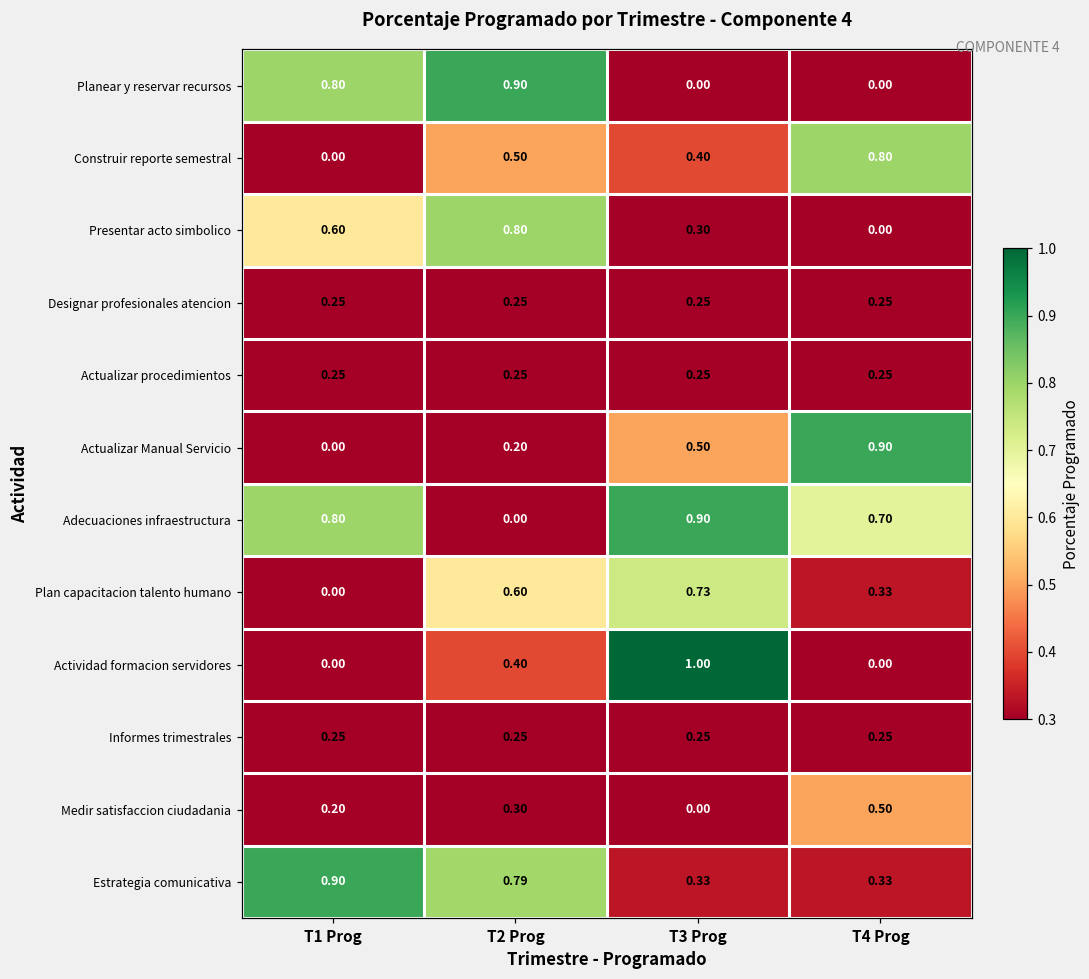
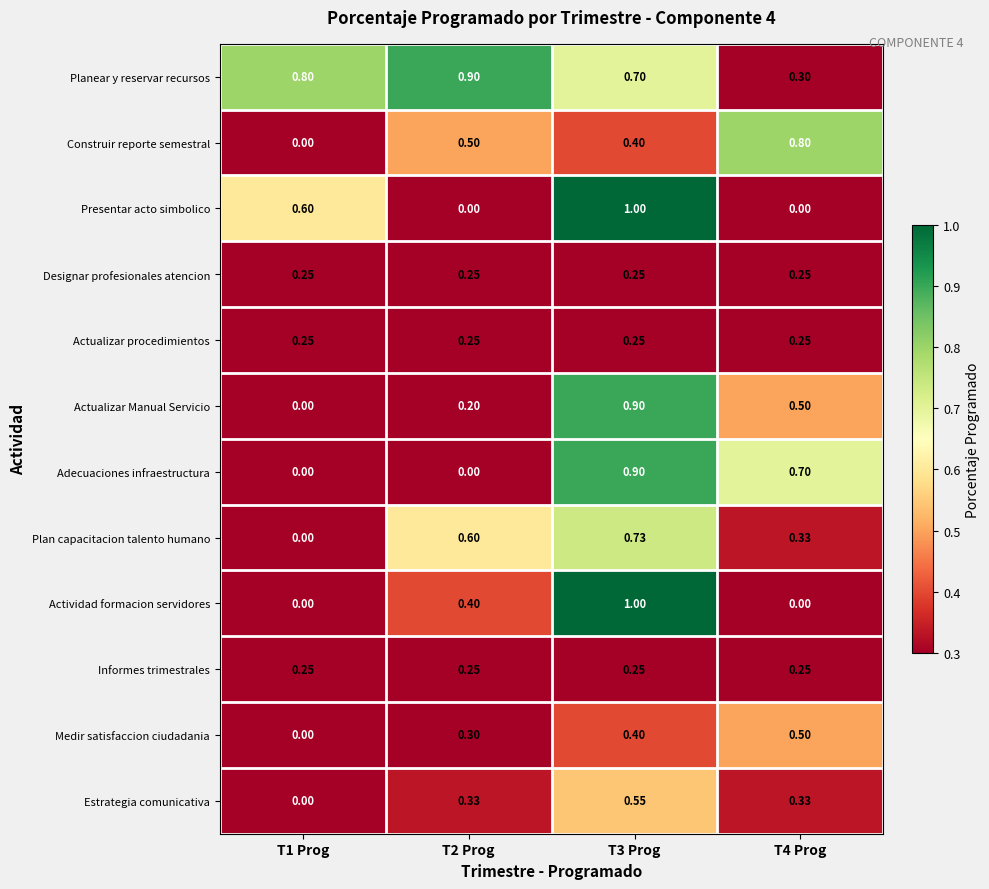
  {
    "Planear y reservar recursos": {
      "T1 Prog": 0.80,
      "T2 Prog": 0.90,
-     "T3 Prog": 0.00,
-     "T4 Prog": 0.00
+     "T3 Prog": 0.70,
+     "T4 Prog": 0.30
    },
    "Construir reporte semestral": {
      "T1 Prog": 0.00,
      "T2 Prog": 0.50,
      "T3 Prog": 0.40,
      "T4 Prog": 0.80
    },
    "Presentar acto simbolico": {
      "T1 Prog": 0.60,
-     "T2 Prog": 0.80,
-     "T3 Prog": 0.30,
+     "T2 Prog": 0.00,
+     "T3 Prog": 1.00,
      "T4 Prog": 0.00
    },
    "Designar profesionales atencion": {
      "T1 Prog": 0.25,
      "T2 Prog": 0.25,
      "T3 Prog": 0.25,
      "T4 Prog": 0.25
    },
    "Actualizar procedimientos": {
      "T1 Prog": 0.25,
      "T2 Prog": 0.25,
      "T3 Prog": 0.25,
      "T4 Prog": 0.25
    },
    "Actualizar Manual Servicio": {
      "T1 Prog": 0.00,
      "T2 Prog": 0.20,
-     "T3 Prog": 0.50,
-     "T4 Prog": 0.90
+     "T3 Prog": 0.90,
+     "T4 Prog": 0.50
    },
    "Adecuaciones infraestructura": {
-     "T1 Prog": 0.80,
+     "T1 Prog": 0.00,
      "T2 Prog": 0.00,
      "T3 Prog": 0.90,
      "T4 Prog": 0.70
    },
    "Plan capacitacion talento humano": {
      "T1 Prog": 0.00,
      "T2 Prog": 0.60,
      "T3 Prog": 0.73,
      "T4 Prog": 0.33
    },
    "Actividad formacion servidores": {
      "T1 Prog": 0.00,
      "T2 Prog": 0.40,
      "T3 Prog": 1.00,
      "T4 Prog": 0.00
    },
    "Informes trimestrales": {
      "T1 Prog": 0.25,
      "T2 Prog": 0.25,
      "T3 Prog": 0.25,
      "T4 Prog": 0.25
    },
    "Medir satisfaccion ciudadania": {
-     "T1 Prog": 0.20,
+     "T1 Prog": 0.00,
      "T2 Prog": 0.30,
-     "T3 Prog": 0.00,
+     "T3 Prog": 0.40,
      "T4 Prog": 0.50
    },
    "Estrategia comunicativa": {
-     "T1 Prog": 0.90,
-     "T2 Prog": 0.79,
-     "T3 Prog": 0.33,
+     "T1 Prog": 0.00,
+     "T2 Prog": 0.33,
+     "T3 Prog": 0.55,
      "T4 Prog": 0.33
    }
  }
